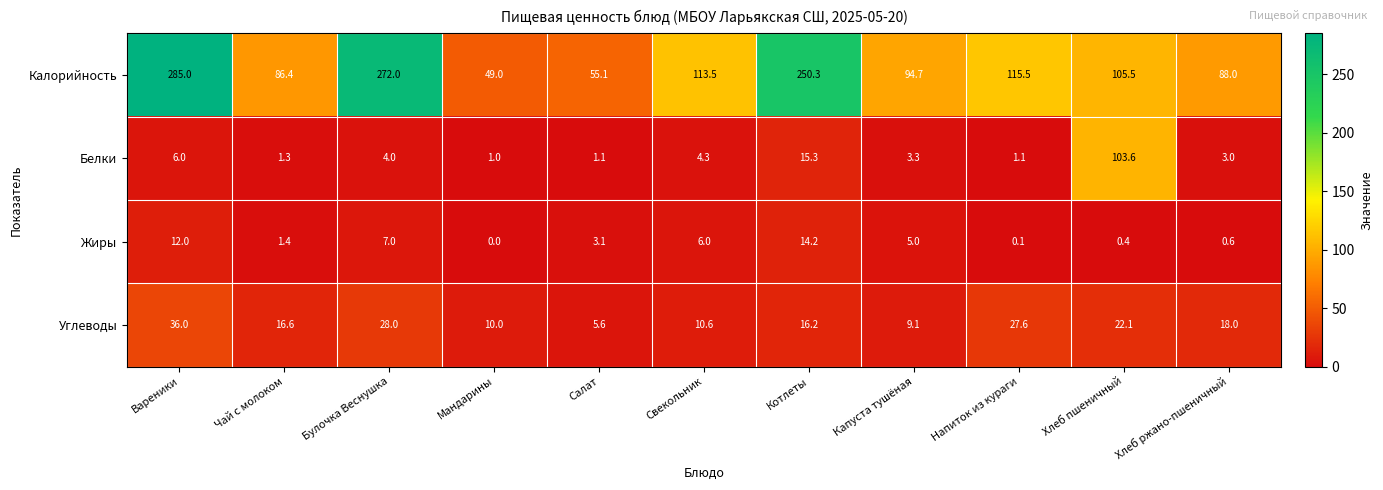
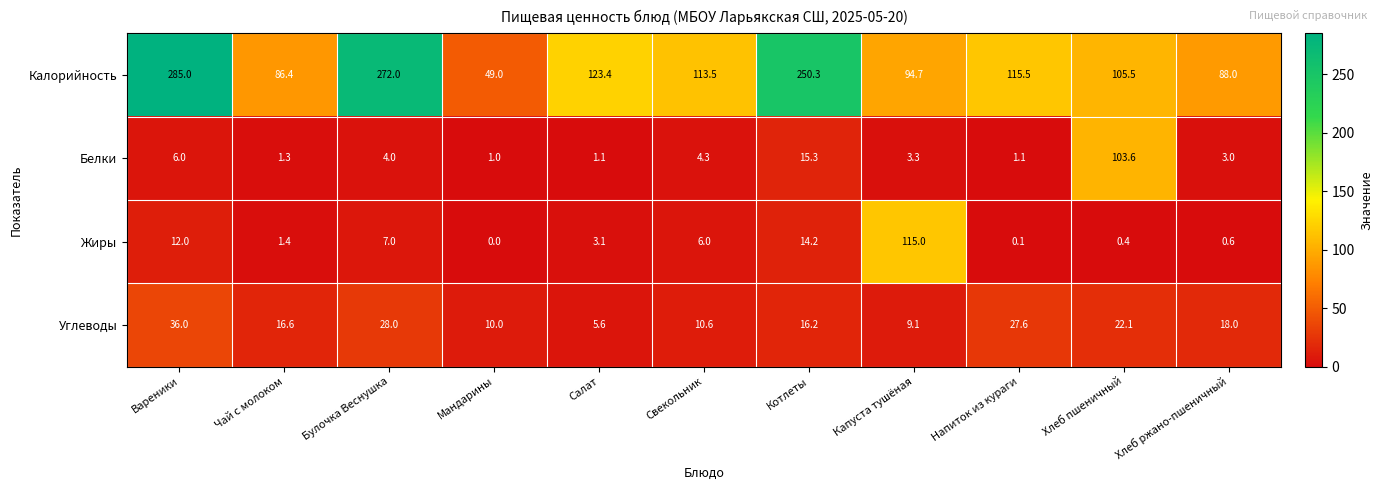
  {
    "Калорийность": {
      "Вареники": 285.0,
      "Чай с молоком": 86.4,
      "Булочка Веснушка": 272.0,
      "Мандарины": 49.0,
-     "Салат": 55.1,
+     "Салат": 123.4,
      "Свекольник": 113.5,
      "Котлеты": 250.3,
      "Капуста тушёная": 94.7,
      "Напиток из кураги": 115.5,
      "Хлеб пшеничный": 105.5,
      "Хлеб ржано-пшеничный": 88.0
    },
    "Белки": {
      "Вареники": 6.0,
      "Чай с молоком": 1.3,
      "Булочка Веснушка": 4.0,
      "Мандарины": 1.0,
      "Салат": 1.1,
      "Свекольник": 4.3,
      "Котлеты": 15.3,
      "Капуста тушёная": 3.3,
      "Напиток из кураги": 1.1,
      "Хлеб пшеничный": 103.6,
      "Хлеб ржано-пшеничный": 3.0
    },
    "Жиры": {
      "Вареники": 12.0,
      "Чай с молоком": 1.4,
      "Булочка Веснушка": 7.0,
      "Мандарины": 0.0,
      "Салат": 3.1,
      "Свекольник": 6.0,
      "Котлеты": 14.2,
-     "Капуста тушёная": 5.0,
+     "Капуста тушёная": 115.0,
      "Напиток из кураги": 0.1,
      "Хлеб пшеничный": 0.4,
      "Хлеб ржано-пшеничный": 0.6
    },
    "Углеводы": {
      "Вареники": 36.0,
      "Чай с молоком": 16.6,
      "Булочка Веснушка": 28.0,
      "Мандарины": 10.0,
      "Салат": 5.6,
      "Свекольник": 10.6,
      "Котлеты": 16.2,
      "Капуста тушёная": 9.1,
      "Напиток из кураги": 27.6,
      "Хлеб пшеничный": 22.1,
      "Хлеб ржано-пшеничный": 18.0
    }
  }
